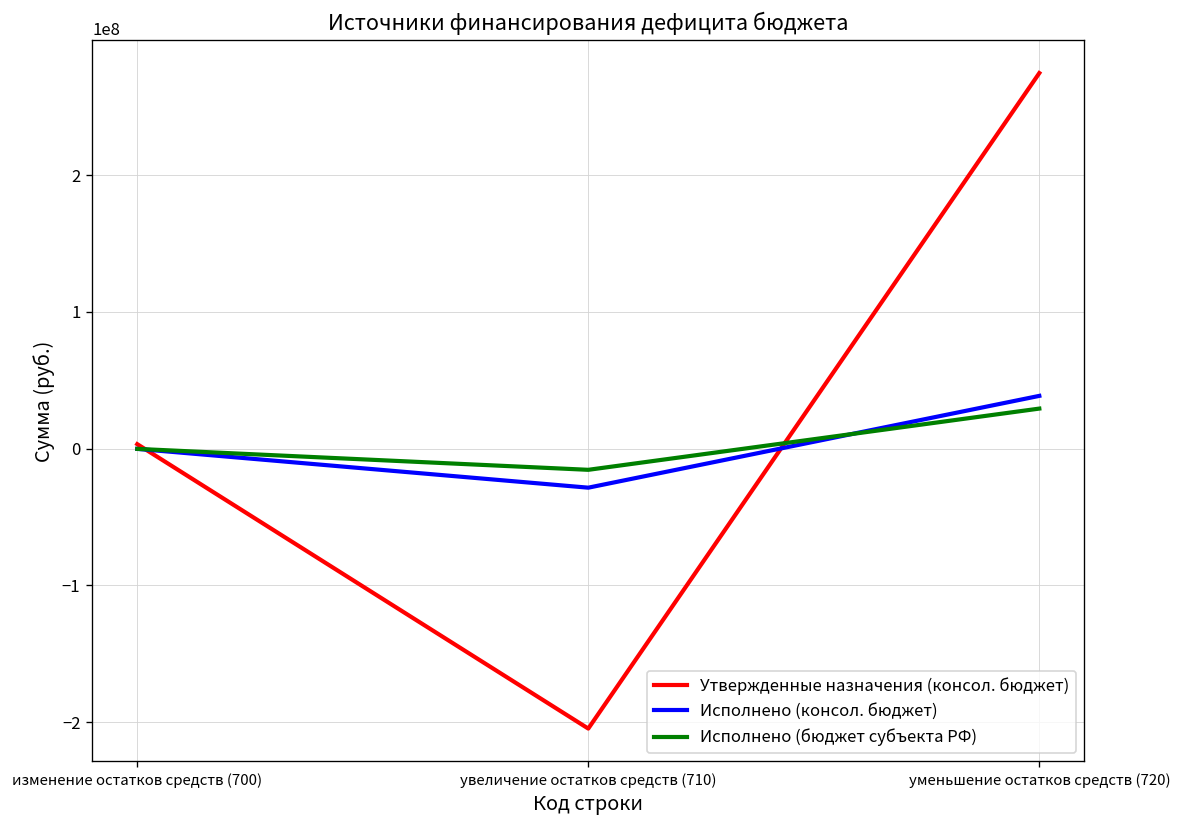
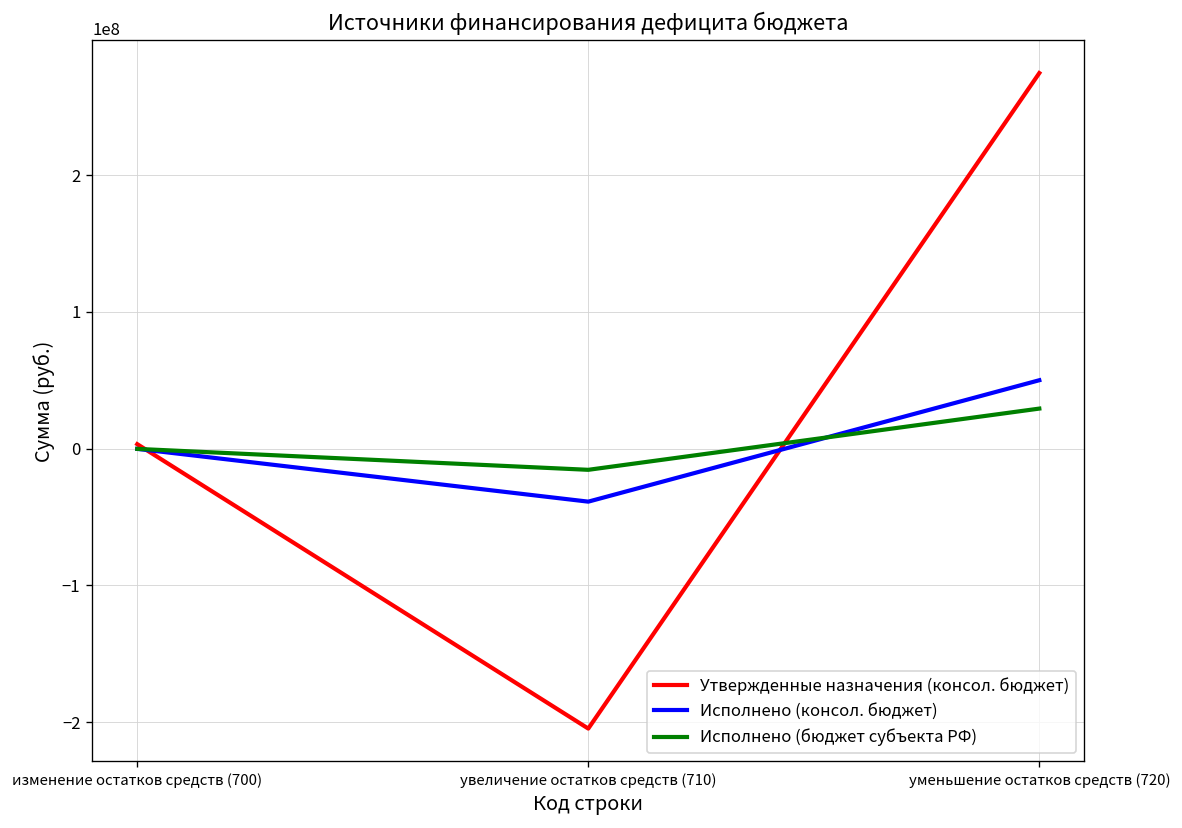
  {
    "Утвержденные назначения (консол. бюджет)": {
      "изменение остатков средств (700)": 3000000,
      "увеличение остатков средств (710)": -205000000,
      "уменьшение остатков средств (720)": 275000000
    },
    "Исполнено (консол. бюджет)": {
-     "увеличение остатков средств (710)": -29000000,
-     "уменьшение остатков средств (720)": 39000000
+     "увеличение остатков средств (710)": -39000000,
+     "уменьшение остатков средств (720)": 50000000
    },
    "Исполнено (бюджет субъекта РФ)": {
      "увеличение остатков средств (710)": -15000000,
      "уменьшение остатков средств (720)": 29000000
    }
  }
